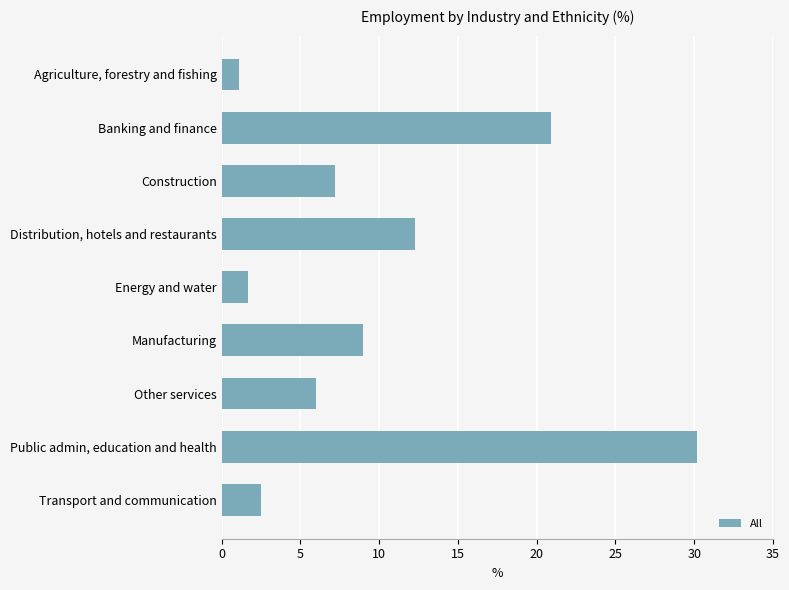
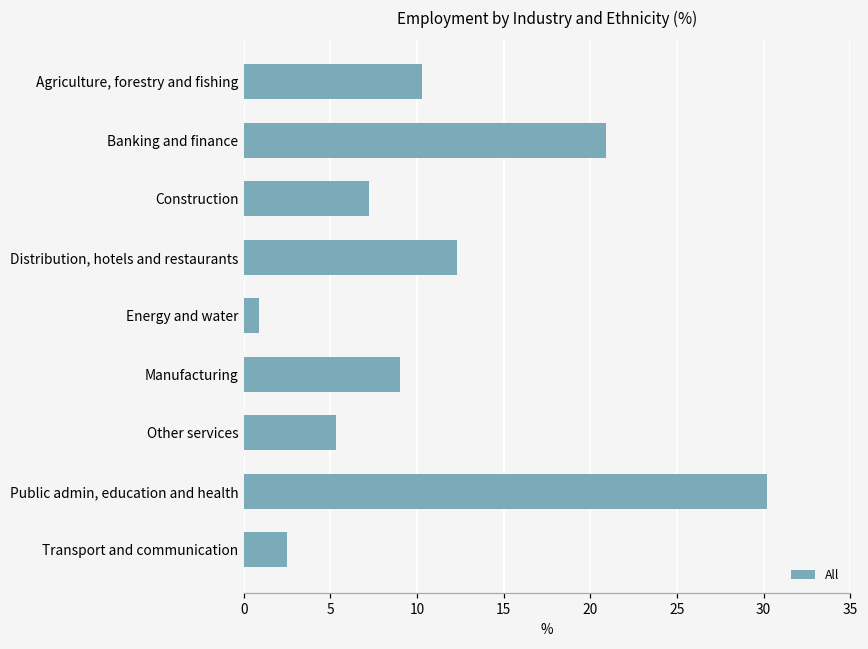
  {
-   "Agriculture, forestry and fishing": 1.1,
+   "Agriculture, forestry and fishing": 10.3,
    "Banking and finance": 20.9,
    "Construction": 7.2,
    "Distribution, hotels and restaurants": 12.3,
-   "Energy and water": 1.7,
+   "Energy and water": 0.9,
    "Manufacturing": 9.0,
-   "Other services": 6.0,
+   "Other services": 5.3,
    "Public admin, education and health": 30.2,
    "Transport and communication": 2.5
  }
